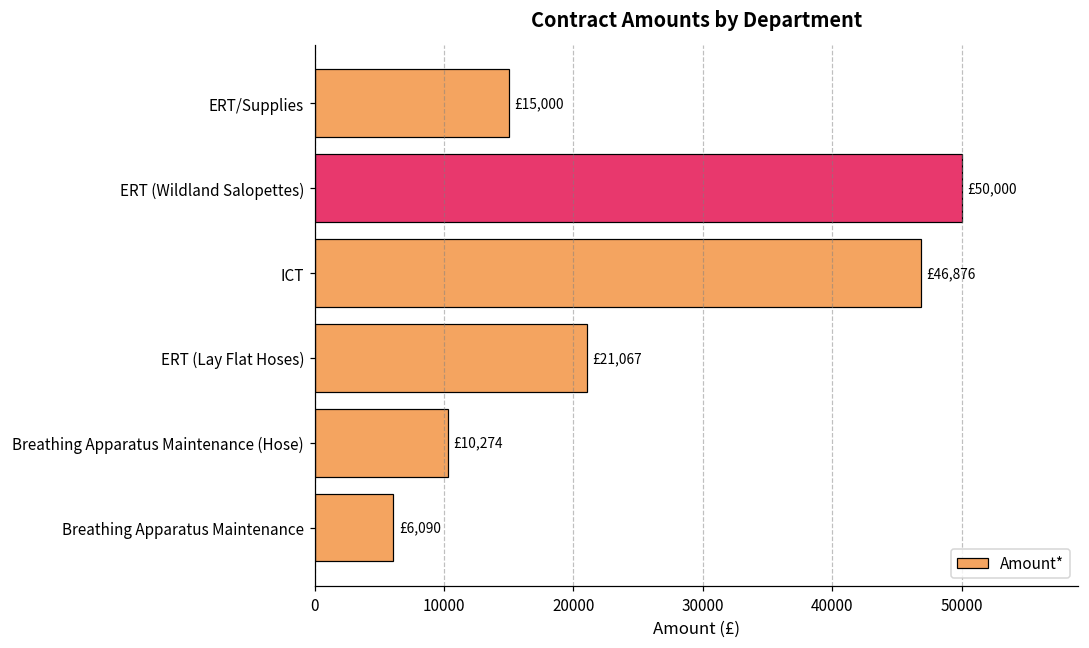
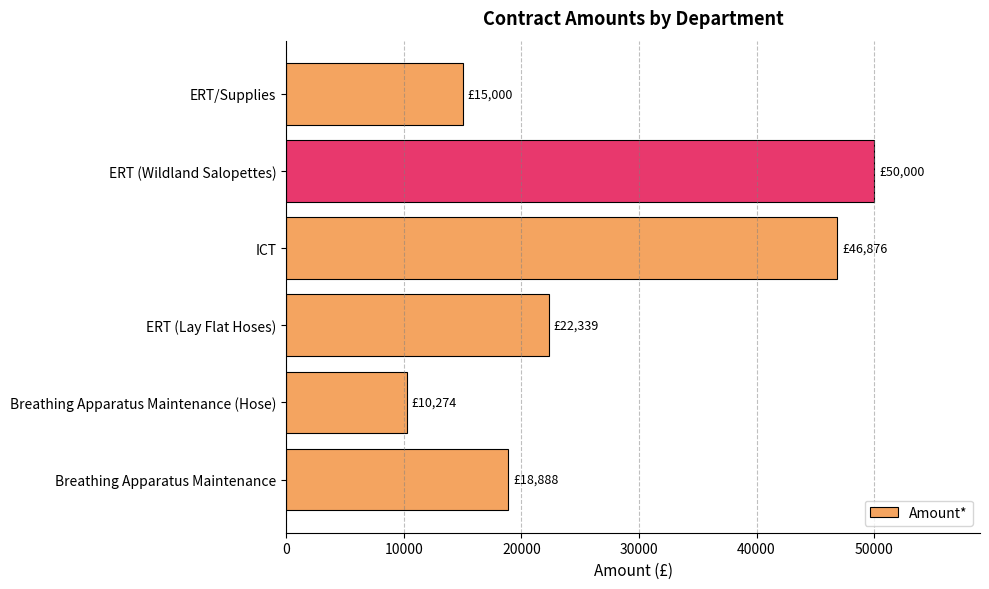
  {
    "ERT/Supplies": "£15,000",
    "ERT (Wildland Salopettes)": "£50,000",
    "ICT": "£46,876",
-   "ERT (Lay Flat Hoses)": "£21,067",
+   "ERT (Lay Flat Hoses)": "£22,339",
    "Breathing Apparatus Maintenance (Hose)": "£10,274",
-   "Breathing Apparatus Maintenance": "£6,090"
+   "Breathing Apparatus Maintenance": "£18,888"
  }
